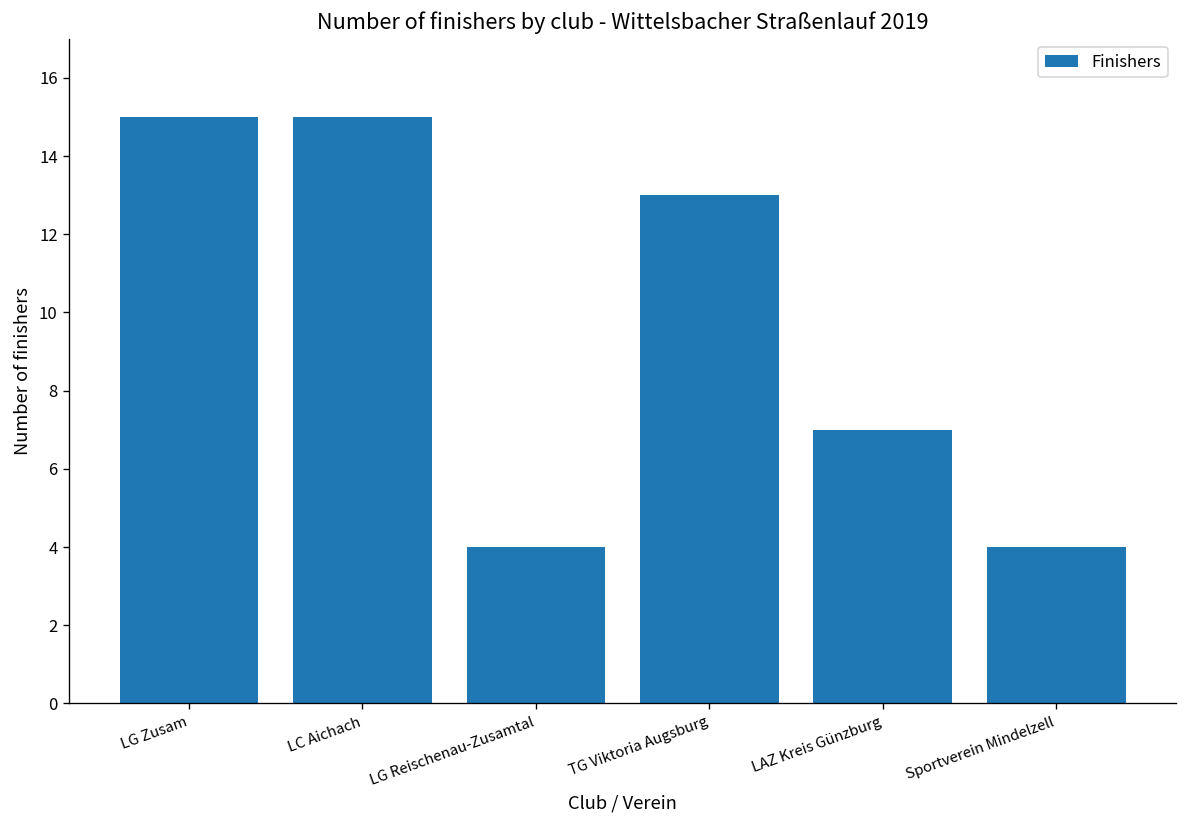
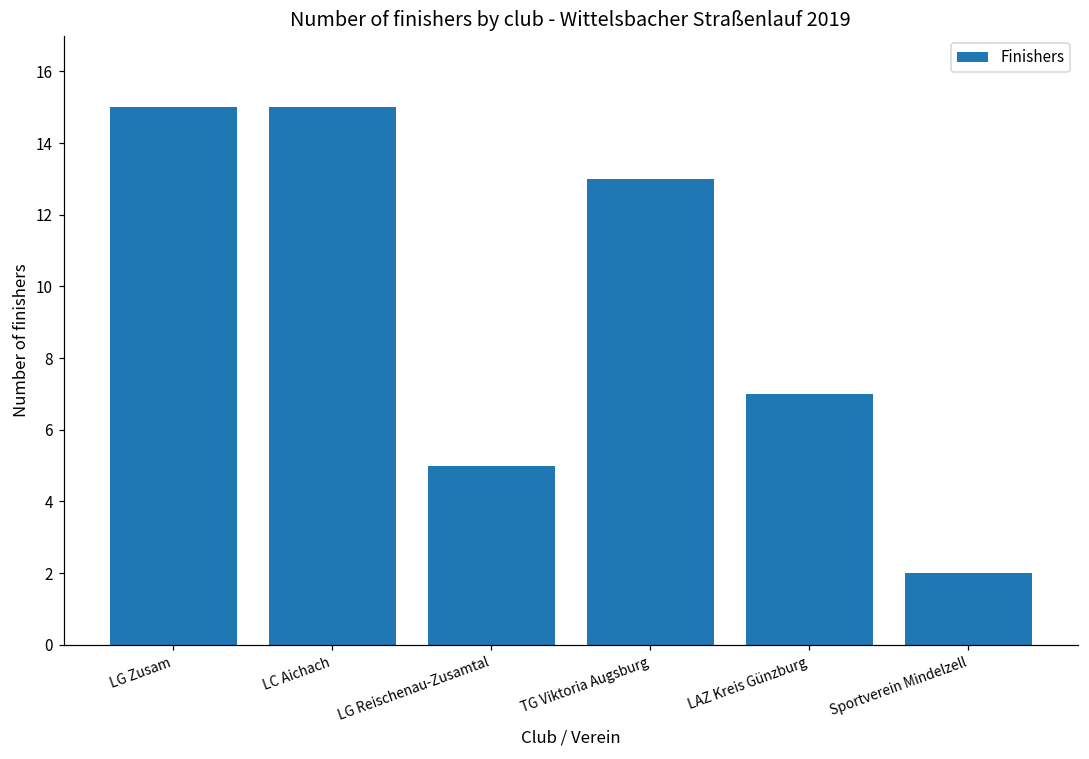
  {
    "LG Zusam": 15,
    "LC Aichach": 15,
-   "LG Reischenau-Zusamtal": 4,
+   "LG Reischenau-Zusamtal": 5,
    "TG Viktoria Augsburg": 13,
    "LAZ Kreis Günzburg": 7,
-   "Sportverein Mindelzell": 4
+   "Sportverein Mindelzell": 2
  }
